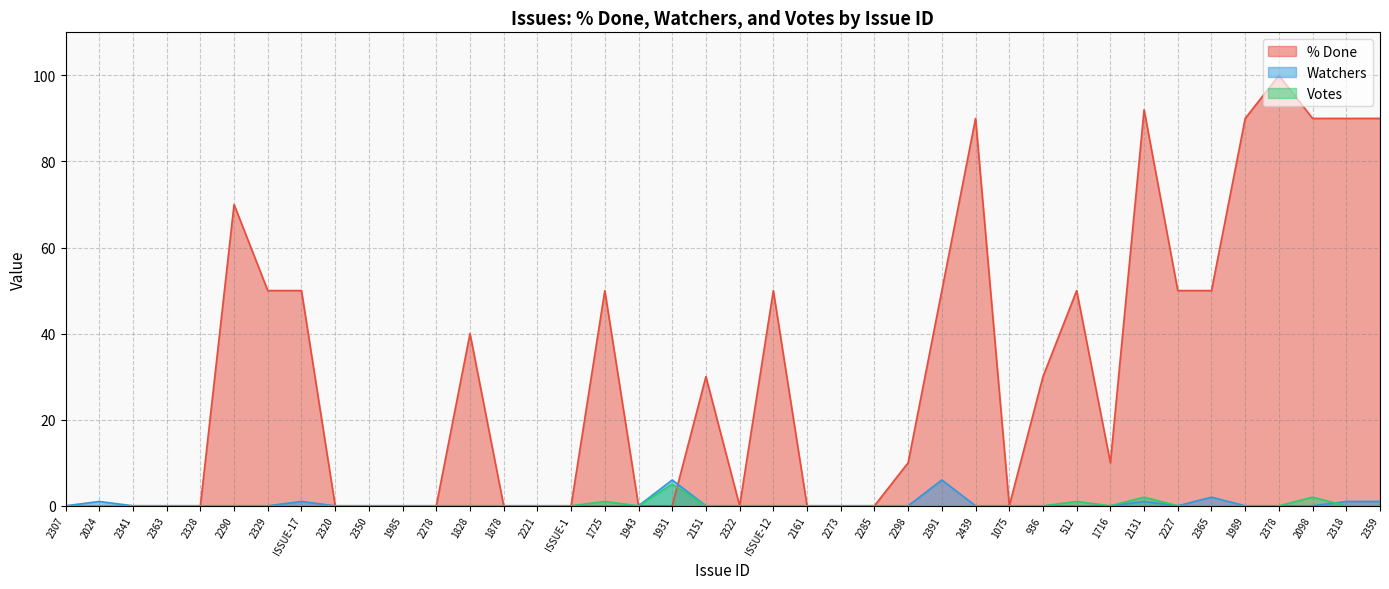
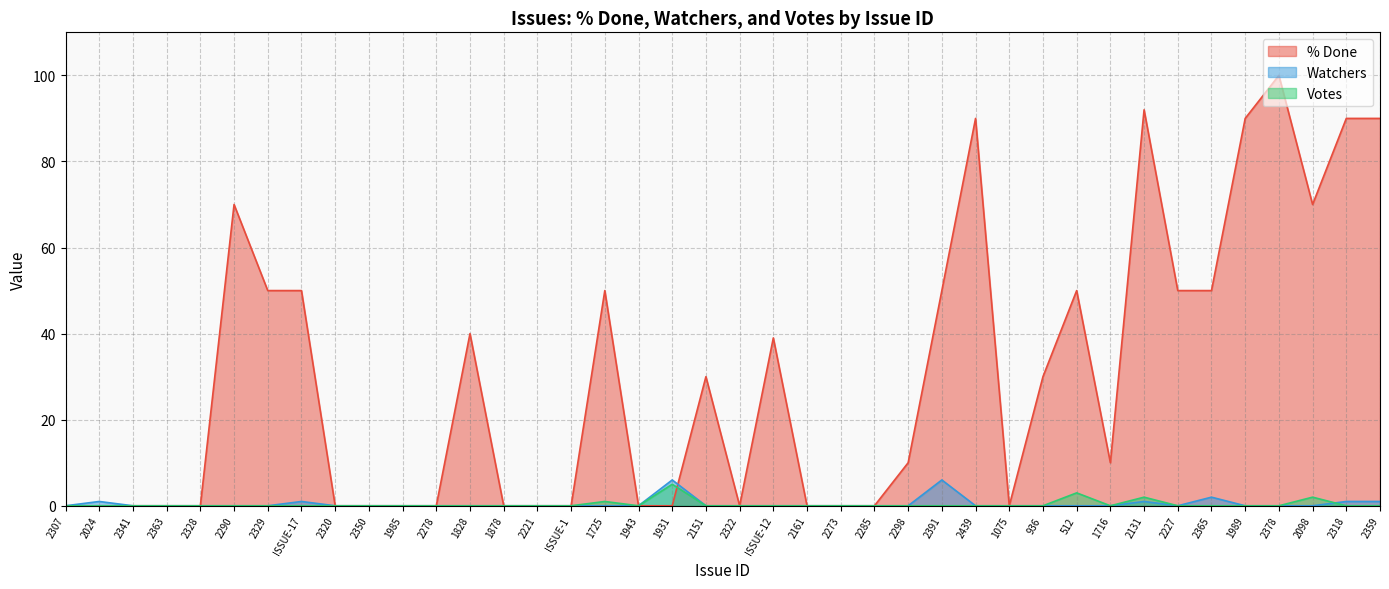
  {
    "% Done": {
      "2290": 70,
      "2329": 50,
      "ISSUE-17": 50,
      "1828": 40,
      "1725": 50,
      "1931": 0,
      "2151": 30,
-     "ISSUE-12": 50,
+     "ISSUE-12": 39,
      "2298": 10,
      "2391": 50,
      "2439": 90,
      "936": 30,
      "512": 50,
      "1716": 10,
      "2131": 92,
      "2227": 50,
      "2365": 50,
      "1989": 90,
-     "2098": 90,
+     "2098": 70,
      "2318": 90,
      "2359": 90
    },
    "Watchers": {
      "2024": 1,
      "ISSUE-17": 1,
      "1725": 0,
      "1931": 6,
      "2391": 6,
      "512": 0,
      "2131": 1,
      "2365": 2,
      "2098": 0,
      "2318": 1,
      "2359": 1
    },
    "Votes": {
      "ISSUE-17": 0,
      "1725": 1,
      "1931": 5,
      "2391": 0,
-     "512": 1,
+     "512": 3,
      "2131": 2,
      "2365": 0,
      "2098": 2,
      "2318": 0,
      "2359": 0
    }
  }
